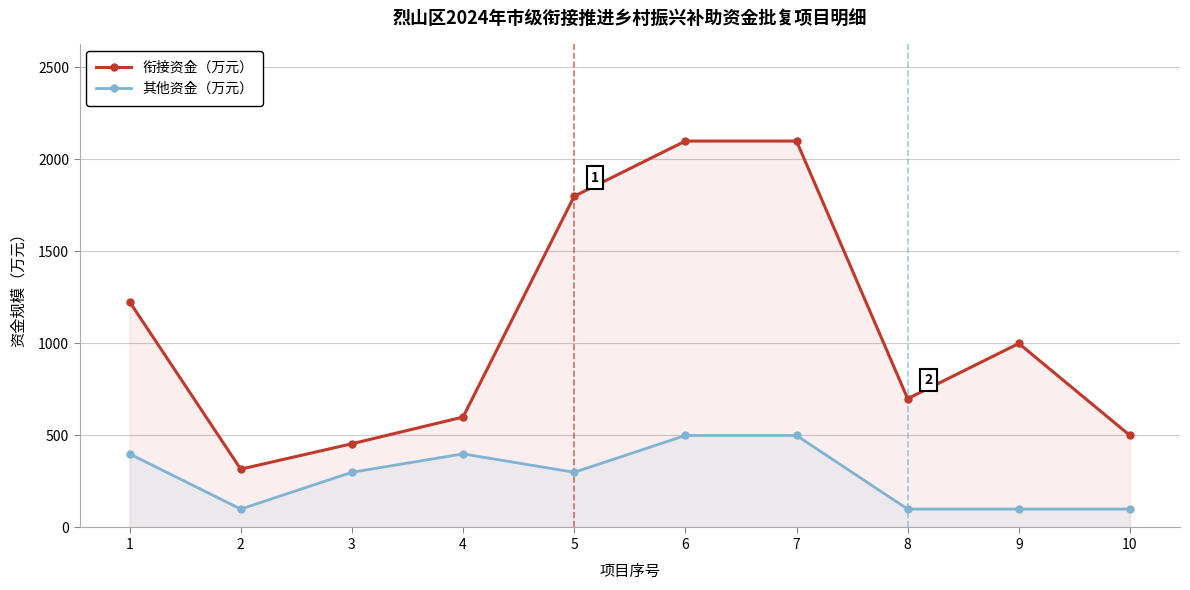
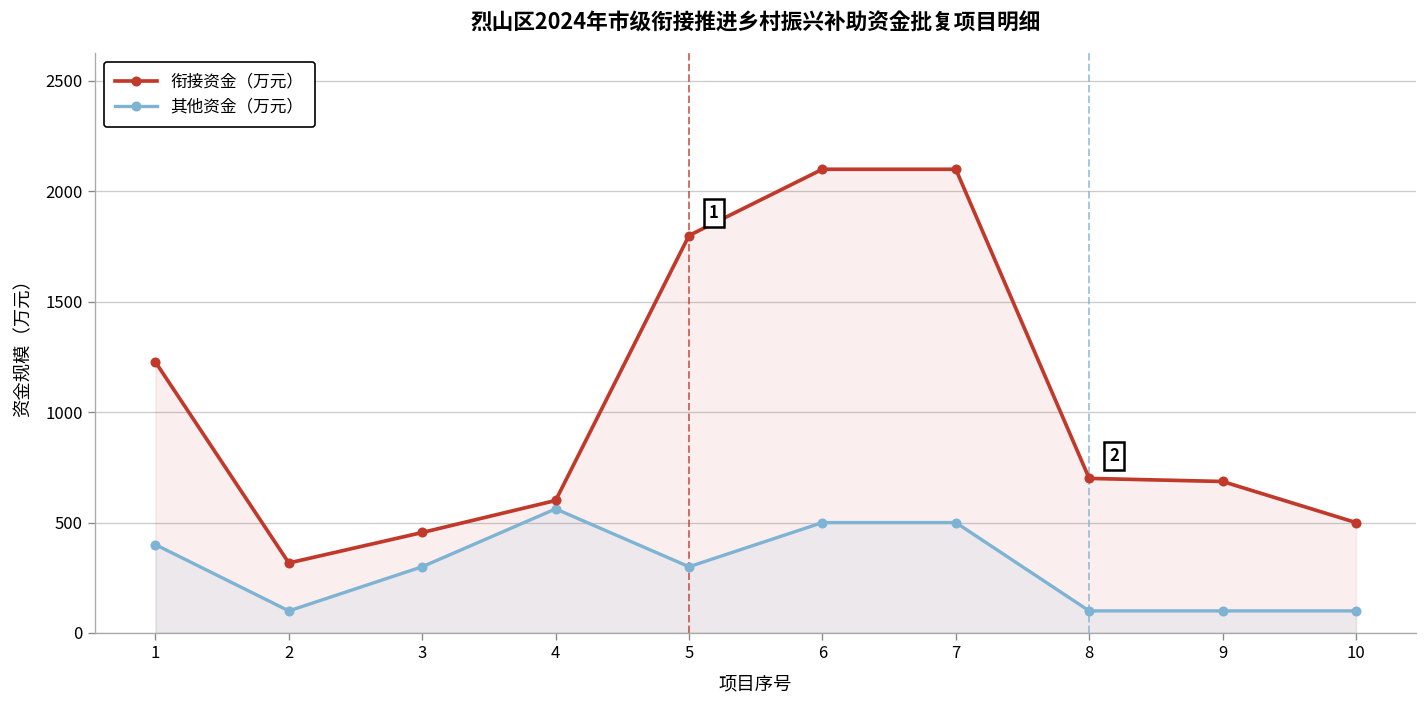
  {
    "衔接资金（万元）": {
      "1": 1230,
      "2": 320,
      "3": 460,
      "4": 600,
      "6": 2100,
      "7": 2100,
-     "9": 1000,
+     "9": 690,
      "10": 500
    },
    "其他资金（万元）": {
      "1": 400,
      "2": 100,
      "3": 300,
-     "4": 400,
+     "4": 560,
      "5": 300,
      "6": 500,
      "7": 500,
      "8": 100,
      "9": 100,
      "10": 100
    }
  }
